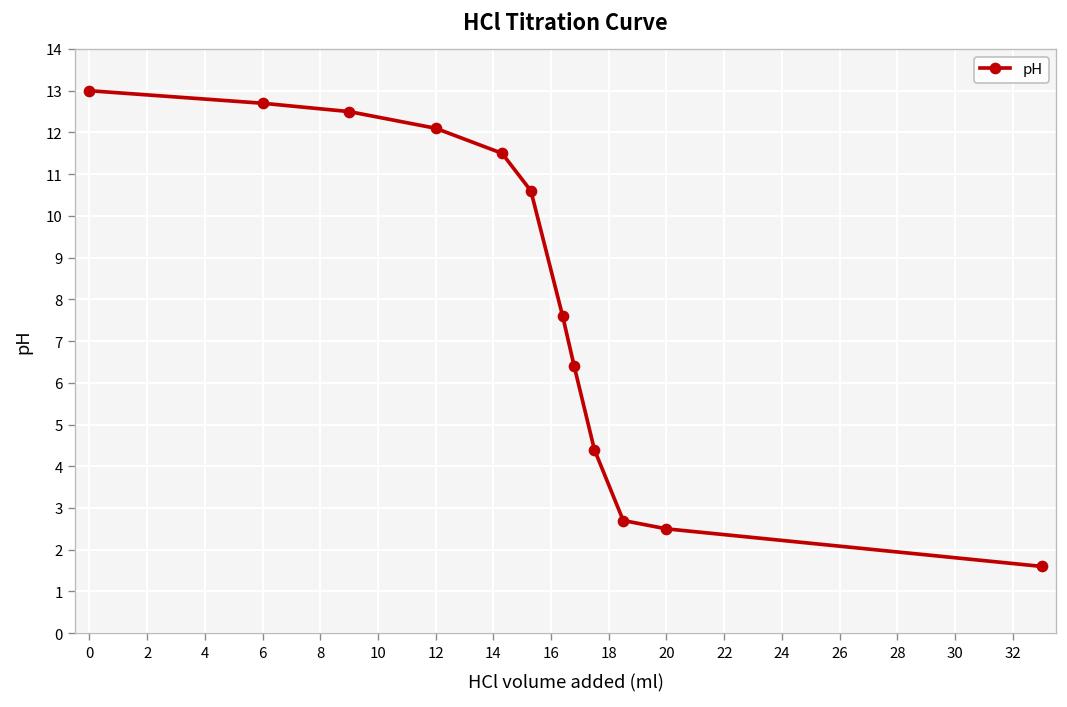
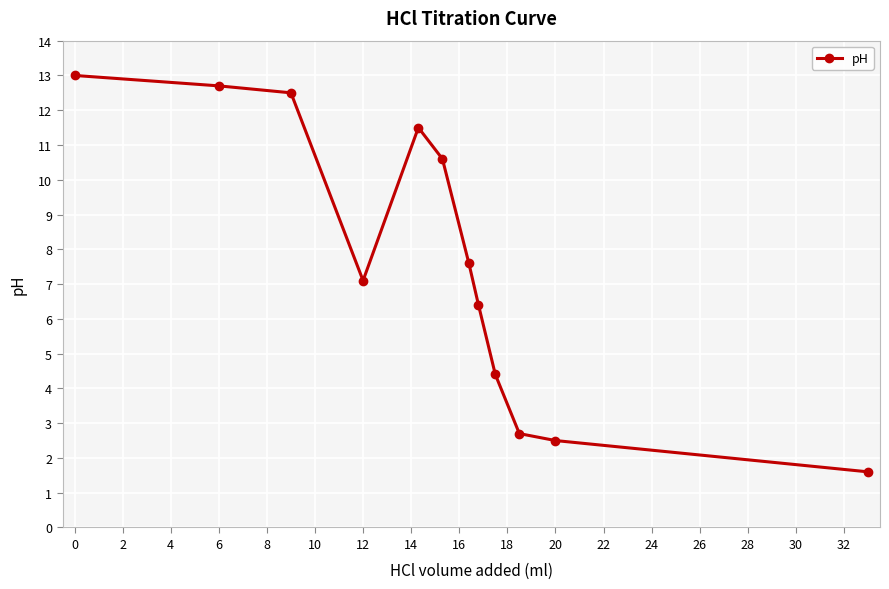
  {
    "0": 13.0,
    "6": 12.7,
-   "12": 12.1,
+   "12": 7.1,
    "20": 2.5
  }
